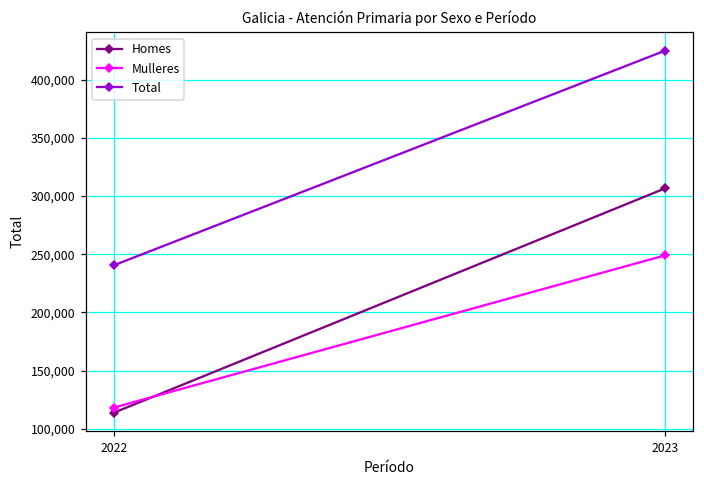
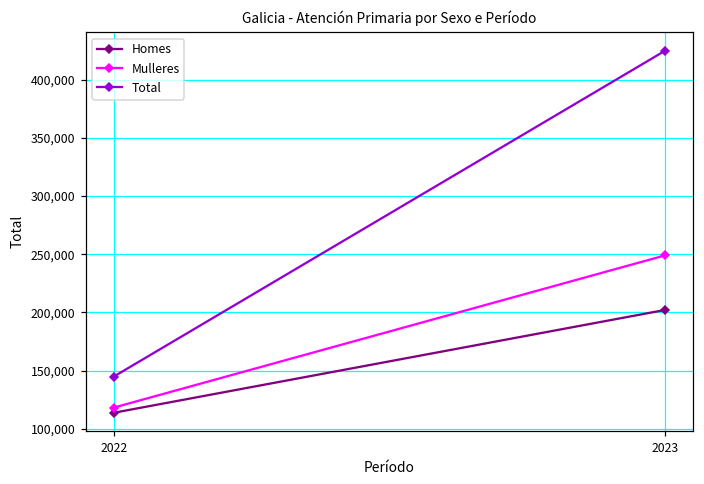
  {
    "Homes": {
      "2022": "114,000",
-     "2023": "307,000"
+     "2023": "202,000"
    },
    "Mulleres": {
      "2022": "118,000",
      "2023": "249,000"
    },
    "Total": {
-     "2022": "240,000",
+     "2022": "145,000",
      "2023": "425,000"
    }
  }
